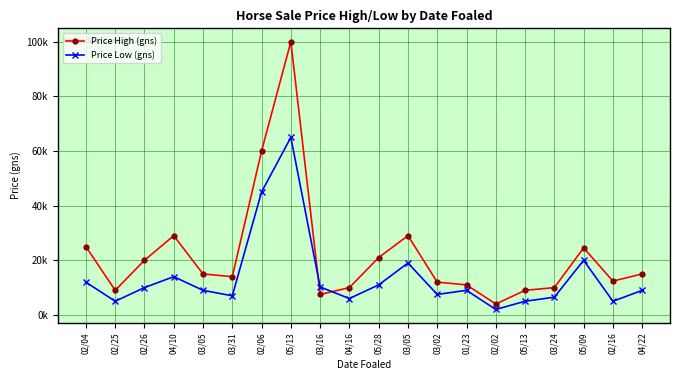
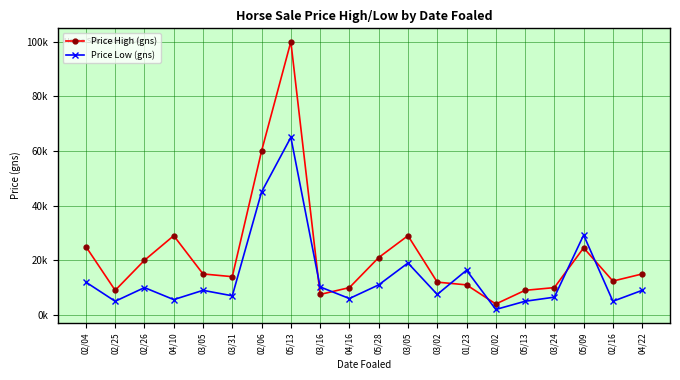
  {
    "Price High (gns)": {
      "02/04": 25000,
      "02/25": 9000,
      "02/26": 20000,
      "04/10": 29000,
      "03/31": 14000,
      "02/06": 60000,
      "03/16": 8000,
      "04/16": 10000,
      "05/28": 21000,
      "03/02": 12000,
      "01/23": 11000,
      "02/02": 4000,
      "03/24": 10000,
      "05/09": 25000,
      "02/16": 12000,
      "04/22": 15000
    },
    "Price Low (gns)": {
      "02/04": 12000,
      "02/25": 5000,
      "02/26": 10000,
-     "04/10": 14000,
+     "04/10": 6000,
      "03/31": 7000,
      "02/06": 45000,
      "03/16": 10000,
      "04/16": 6000,
      "05/28": 11000,
      "03/02": 8000,
-     "01/23": 9000,
+     "01/23": 16000,
      "02/02": 2000,
      "03/24": 7000,
-     "05/09": 20000,
+     "05/09": 29000,
      "02/16": 5000,
      "04/22": 9000
    }
  }
